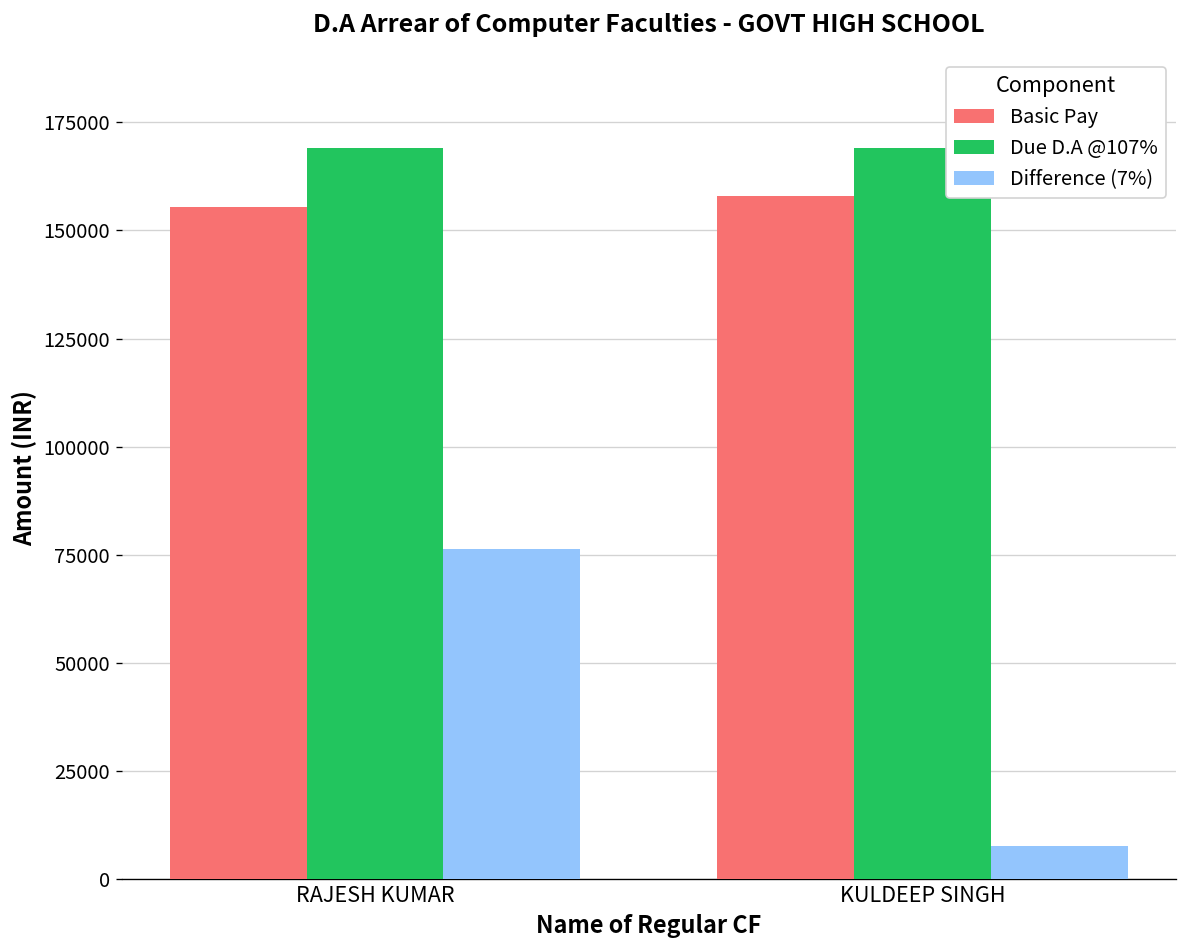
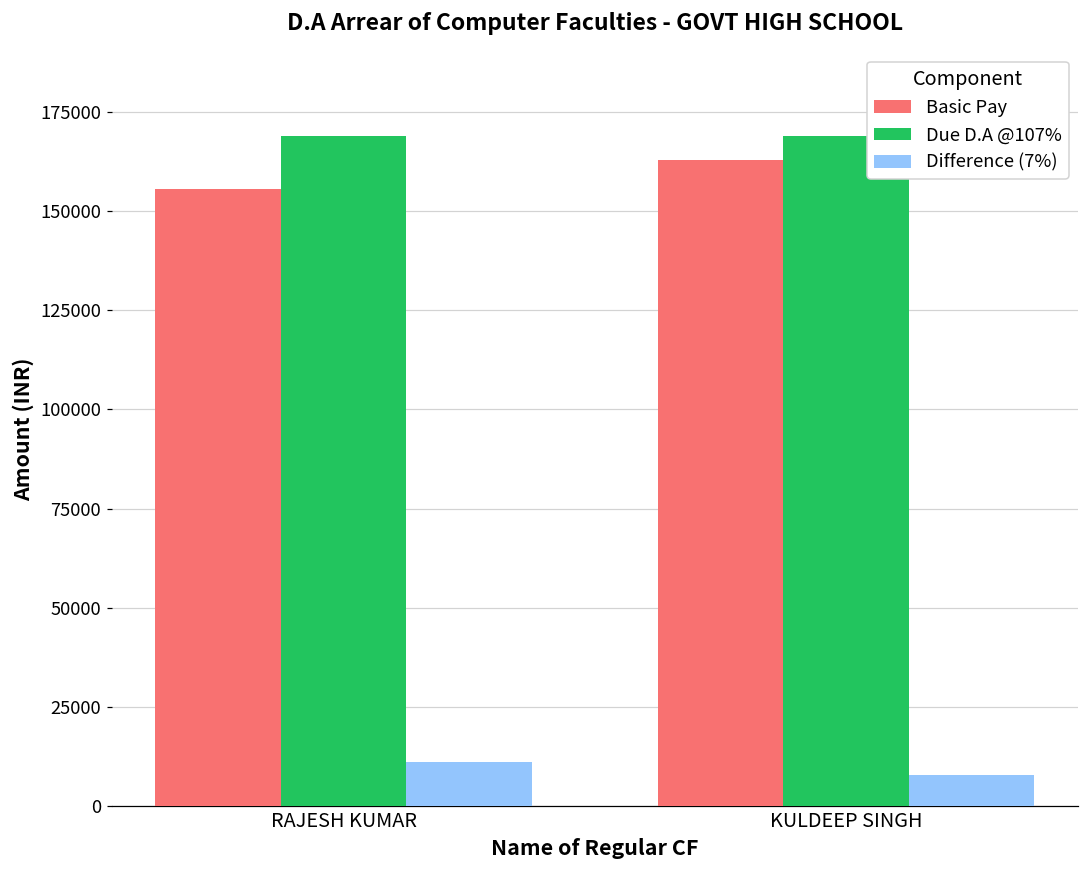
  {
    "Basic Pay": {
      "RAJESH KUMAR": 156000,
-     "KULDEEP SINGH": 158000
+     "KULDEEP SINGH": 163000
    },
    "Due D.A @107%": {
      "RAJESH KUMAR": 169000,
      "KULDEEP SINGH": 169000
    },
    "Difference (7%)": {
-     "RAJESH KUMAR": 76000,
+     "RAJESH KUMAR": 11000,
      "KULDEEP SINGH": 8000
    }
  }
